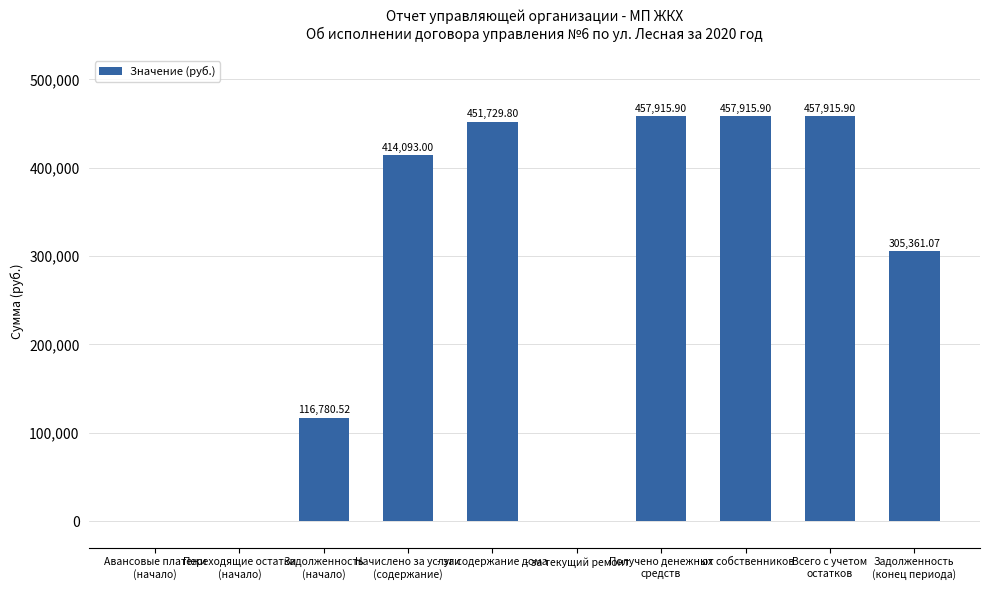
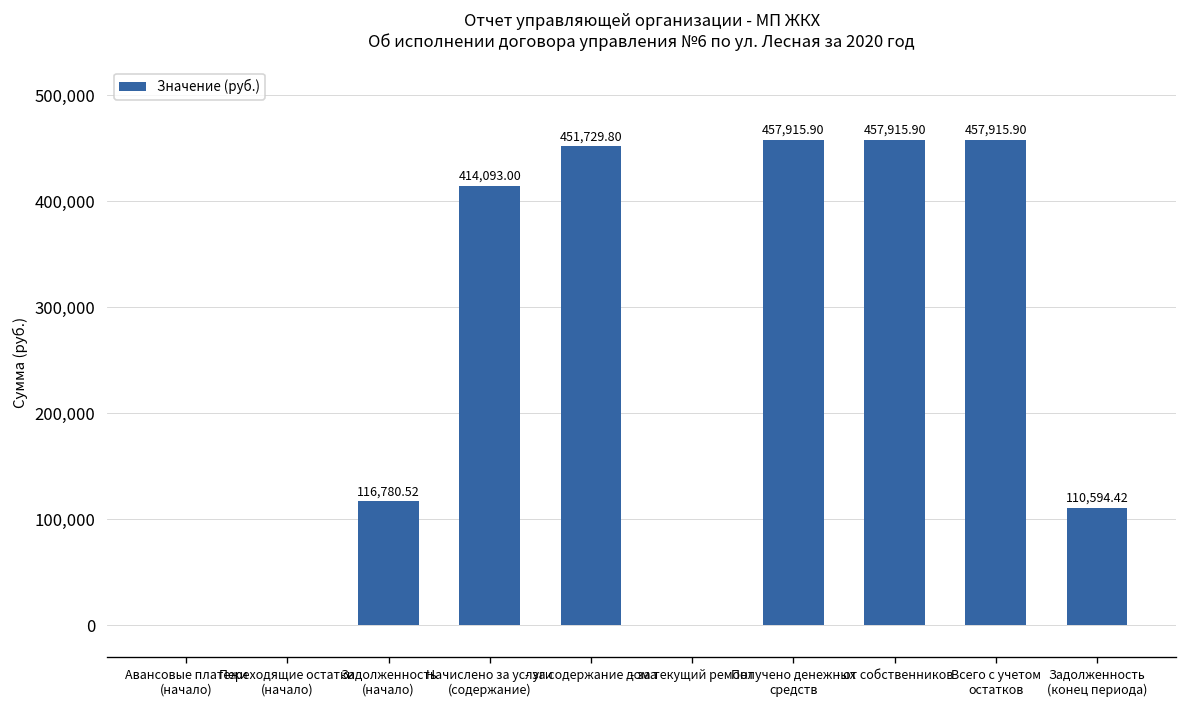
  {
    "Начислено за услуги (содержание)": "414,093.00",
    "Получено денежных средств": "457,915.90",
    "Всего с учетом остатков": "457,915.90",
-   "Задолженность (конец периода)": "305,361.07"
+   "Задолженность (конец периода)": "110,594.42"
  }
